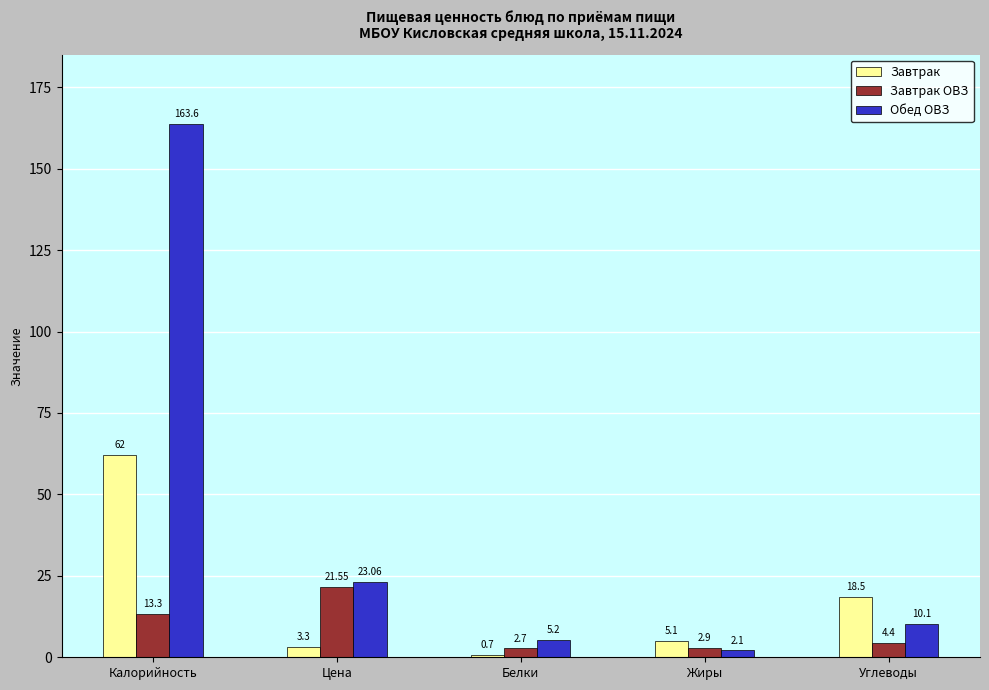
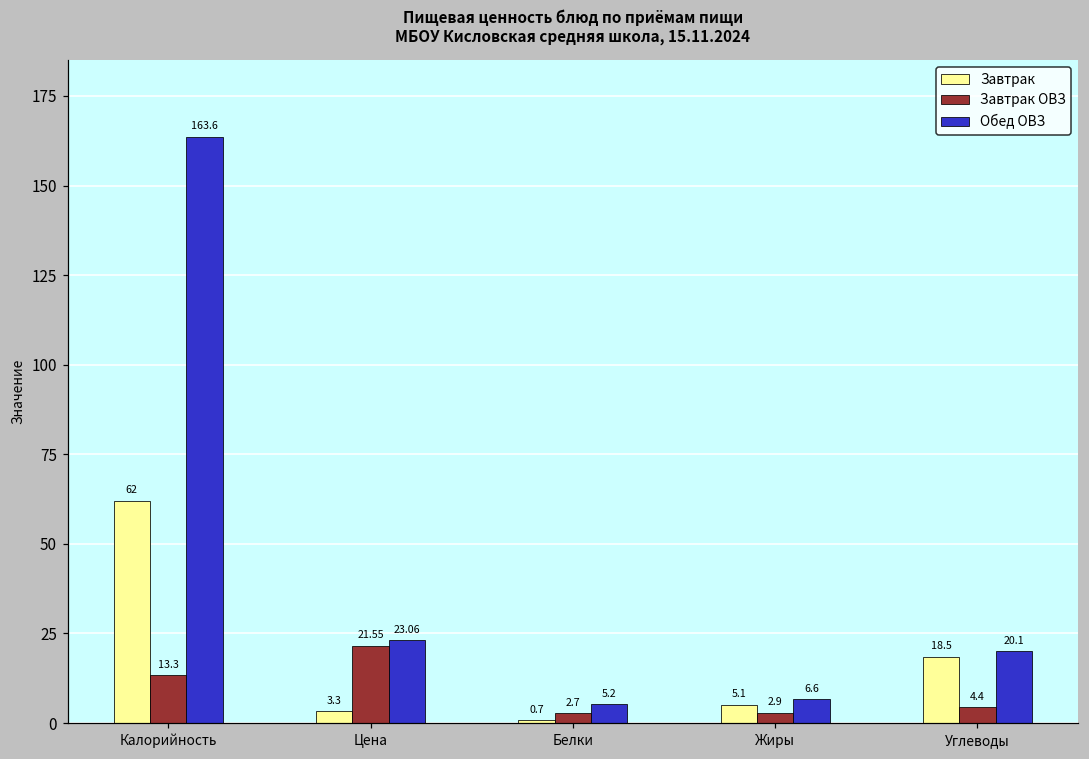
  {
    "Завтрак": {
      "Калорийность": 62,
      "Цена": 3.3,
      "Белки": 0.7,
      "Жиры": 5.1,
      "Углеводы": 18.5
    },
    "Завтрак ОВЗ": {
      "Калорийность": 13.3,
      "Цена": 21.55,
      "Белки": 2.7,
      "Жиры": 2.9,
      "Углеводы": 4.4
    },
    "Обед ОВЗ": {
      "Калорийность": 163.6,
      "Цена": 23.06,
      "Белки": 5.2,
-     "Жиры": 2.1,
-     "Углеводы": 10.1
+     "Жиры": 6.6,
+     "Углеводы": 20.1
    }
  }
